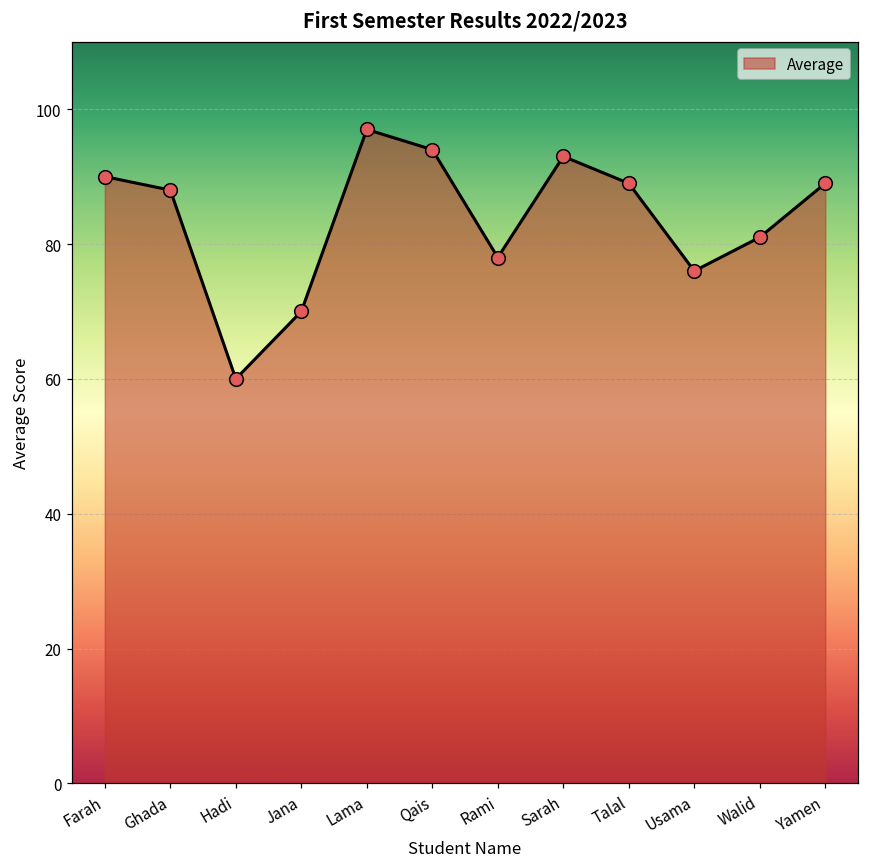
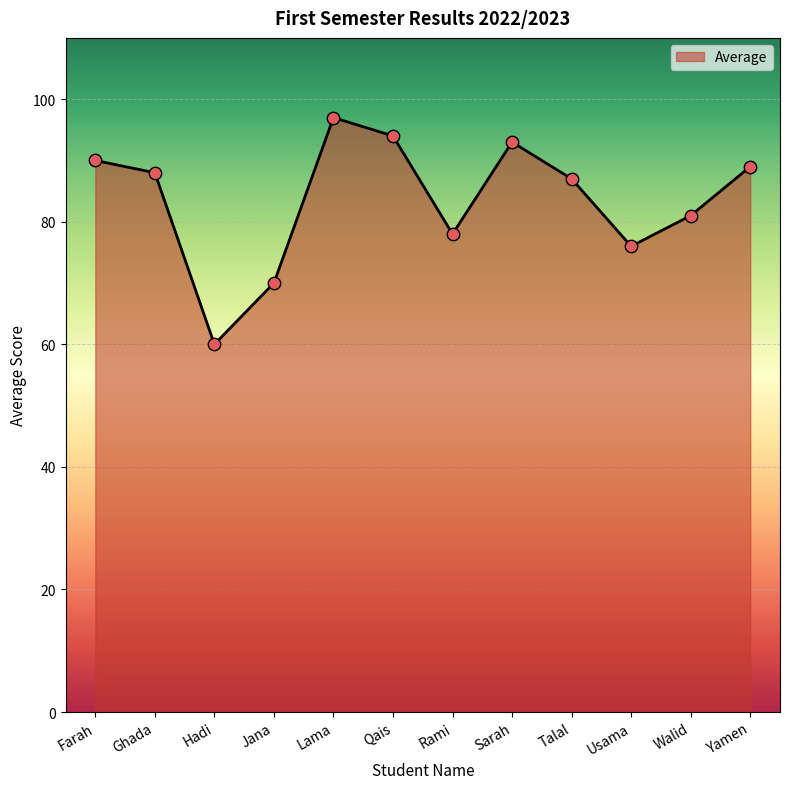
  {
    "Farah": 90,
    "Ghada": 88,
    "Hadi": 60,
    "Jana": 70,
    "Lama": 97,
    "Qais": 94,
    "Rami": 78,
    "Sarah": 93,
-   "Talal": 89,
+   "Talal": 87,
    "Usama": 76,
    "Walid": 81,
    "Yamen": 89
  }
